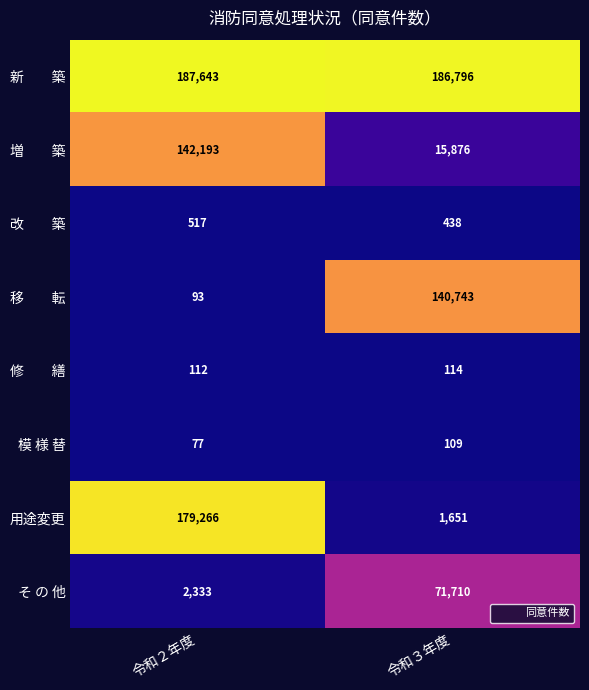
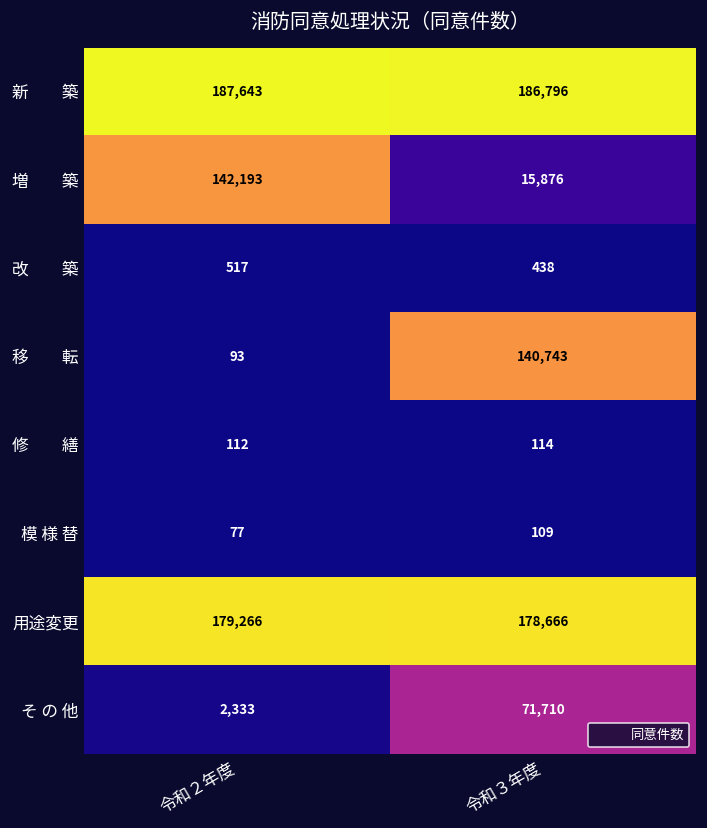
  {
    "新 築": {
      "令和２年度": "187,643",
      "令和３年度": "186,796"
    },
    "増 築": {
      "令和２年度": "142,193",
      "令和３年度": "15,876"
    },
    "改 築": {
      "令和２年度": "517",
      "令和３年度": "438"
    },
    "移 転": {
      "令和２年度": "93",
      "令和３年度": "140,743"
    },
    "修 繕": {
      "令和２年度": "112",
      "令和３年度": "114"
    },
    "模 様 替": {
      "令和２年度": "77",
      "令和３年度": "109"
    },
    "用途変更": {
      "令和２年度": "179,266",
-     "令和３年度": "1,651"
+     "令和３年度": "178,666"
    },
    "そ の 他": {
      "令和２年度": "2,333",
      "令和３年度": "71,710"
    }
  }
